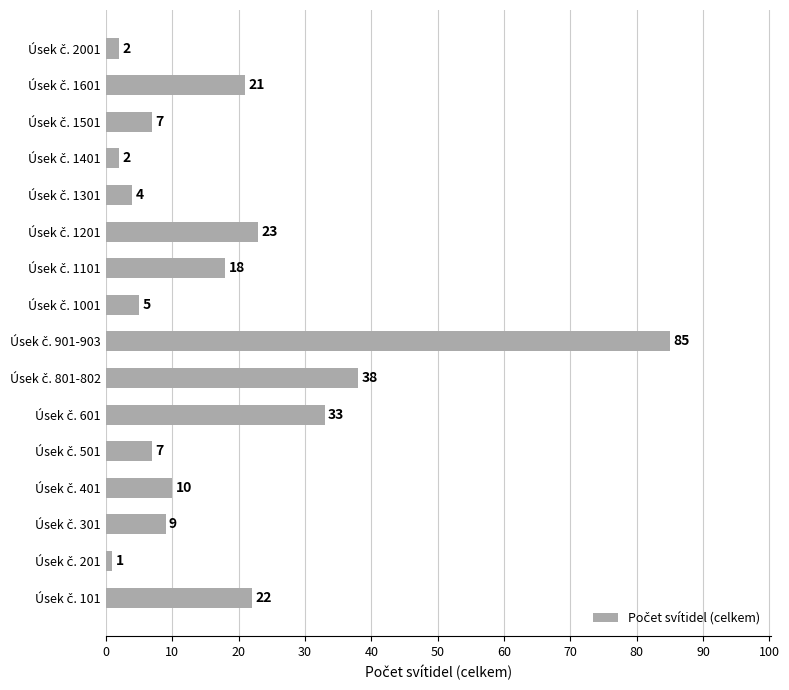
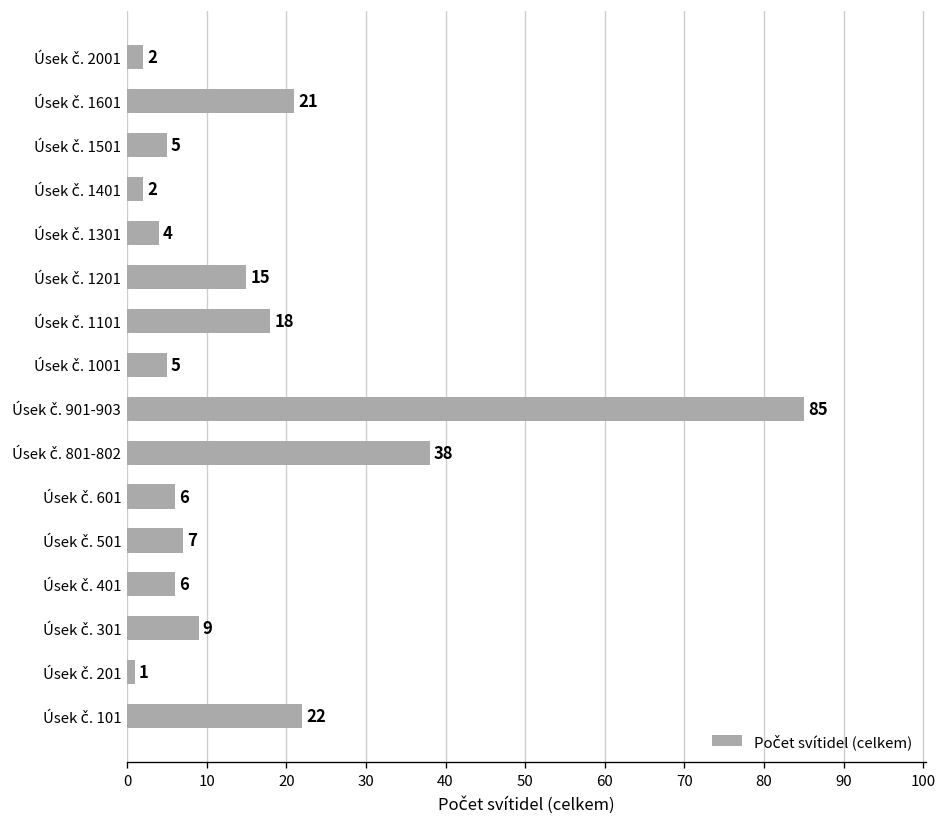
  {
    "Úsek č. 2001": 2,
    "Úsek č. 1601": 21,
-   "Úsek č. 1501": 7,
+   "Úsek č. 1501": 5,
    "Úsek č. 1401": 2,
    "Úsek č. 1301": 4,
-   "Úsek č. 1201": 23,
+   "Úsek č. 1201": 15,
    "Úsek č. 1101": 18,
    "Úsek č. 1001": 5,
    "Úsek č. 901-903": 85,
    "Úsek č. 801-802": 38,
-   "Úsek č. 601": 33,
+   "Úsek č. 601": 6,
    "Úsek č. 501": 7,
-   "Úsek č. 401": 10,
+   "Úsek č. 401": 6,
    "Úsek č. 301": 9,
    "Úsek č. 201": 1,
    "Úsek č. 101": 22
  }
